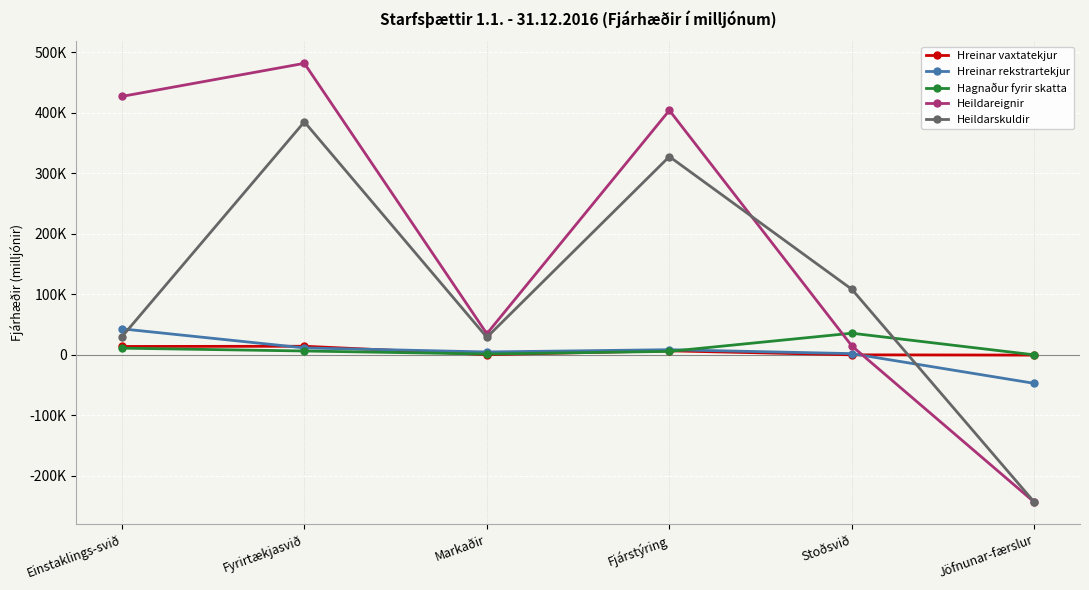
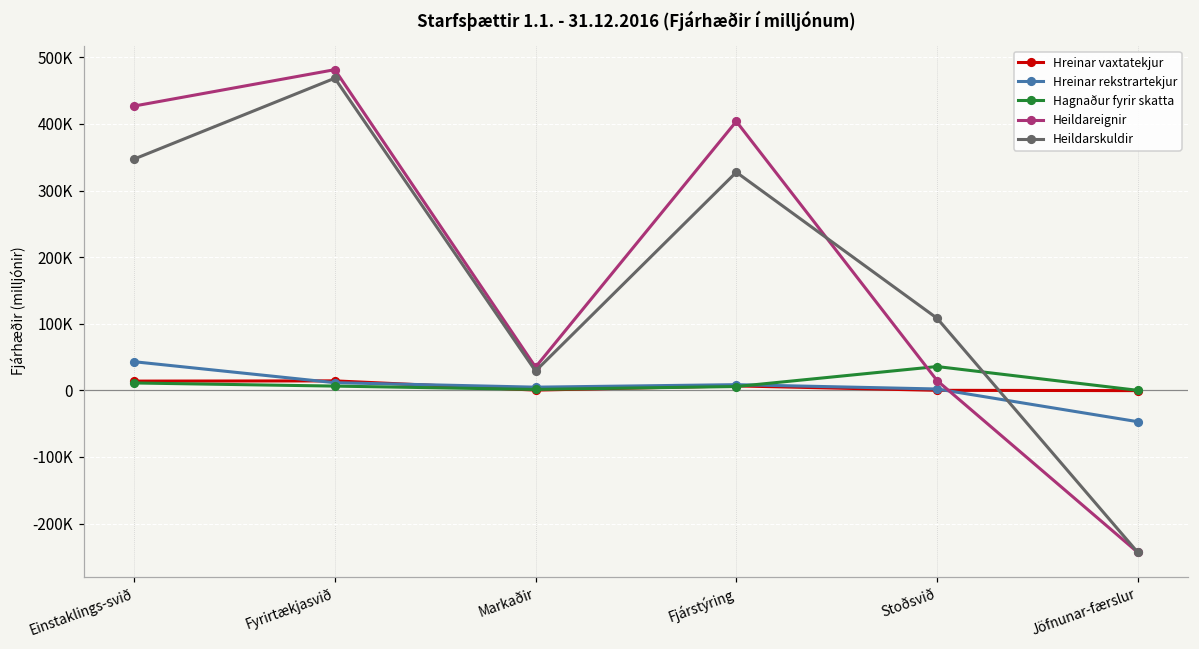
  {
    "Hreinar rekstrartekjur": {
      "Einstaklings-svið": 40000,
      "Jöfnunar-færslur": -50000
    },
    "Hagnaður fyrir skatta": {
      "Fyrirtækjasvið": 10000,
      "Stoðsvið": 40000
    },
    "Heildareignir": {
      "Einstaklings-svið": 430000,
      "Fyrirtækjasvið": 480000,
      "Markaðir": 30000,
      "Fjárstýring": 400000,
      "Stoðsvið": 10000
    },
    "Heildarskuldir": {
-     "Einstaklings-svið": 30000,
-     "Fyrirtækjasvið": 380000,
+     "Einstaklings-svið": 350000,
+     "Fyrirtækjasvið": 470000,
      "Markaðir": 30000,
      "Fjárstýring": 330000,
      "Stoðsvið": 110000
    }
  }
